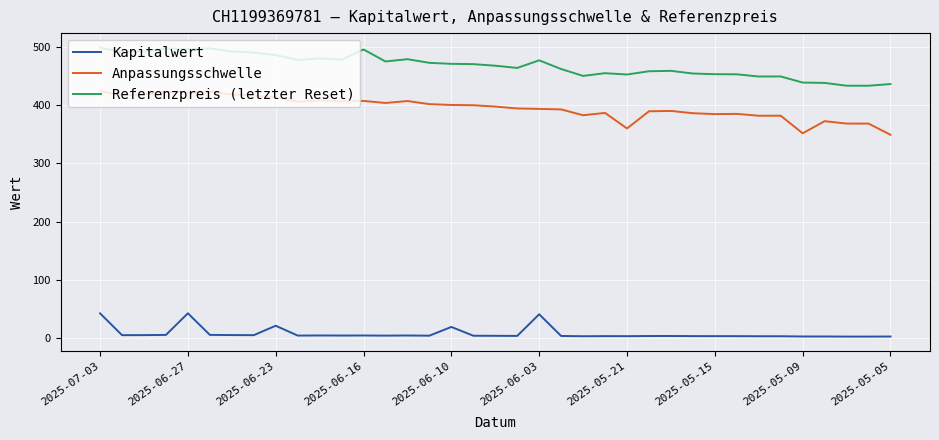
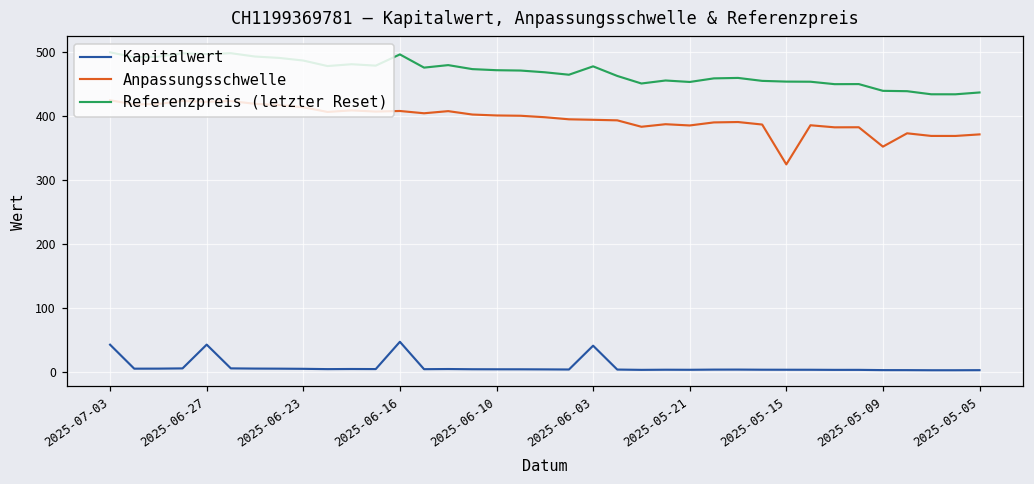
  {
    "Kapitalwert": {
      "2025-07-03": 40,
      "2025-06-27": 40,
-     "2025-06-23": 20,
-     "2025-06-16": 0,
-     "2025-06-10": 20,
+     "2025-06-23": 0,
+     "2025-06-16": 50,
+     "2025-06-10": 0,
      "2025-06-03": 40,
      "2025-05-21": 0,
      "2025-05-15": 0,
      "2025-05-09": 0,
      "2025-05-05": 0
    },
    "Anpassungsschwelle": {
      "2025-06-16": 410,
      "2025-06-10": 400,
      "2025-06-03": 390,
-     "2025-05-21": 360,
-     "2025-05-15": 380,
+     "2025-05-21": 380,
+     "2025-05-15": 320,
      "2025-05-09": 350,
-     "2025-05-05": 350
+     "2025-05-05": 370
    },
    "Referenzpreis (letzter Reset)": {
      "2025-06-16": 500,
      "2025-06-10": 470,
      "2025-06-03": 480,
      "2025-05-21": 450,
      "2025-05-15": 450,
      "2025-05-09": 440,
      "2025-05-05": 440
    }
  }
